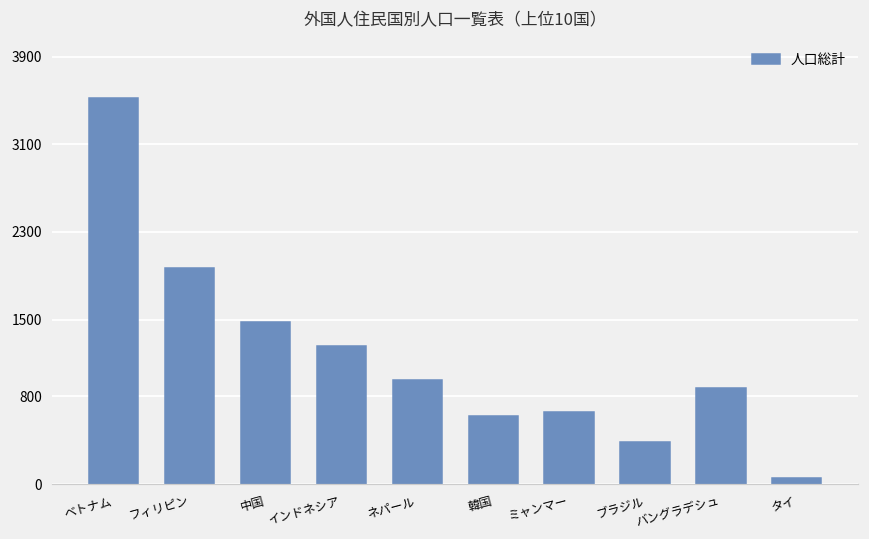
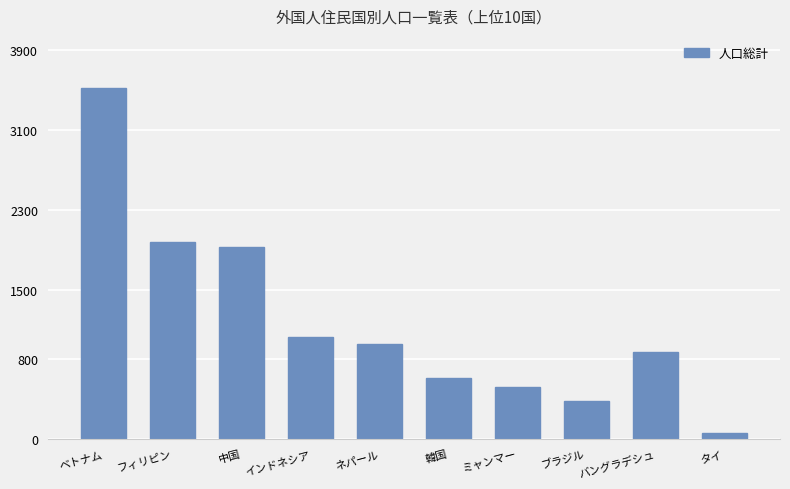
  {
    "ベトナム": 3500,
    "フィリピン": 2000,
-   "中国": 1500,
-   "インドネシア": 1300,
+   "中国": 1900,
+   "インドネシア": 1000,
    "ネパール": 1000,
    "韓国": 600,
-   "ミャンマー": 700,
+   "ミャンマー": 500,
    "ブラジル": 400,
    "バングラデシュ": 900,
    "タイ": 100
  }
